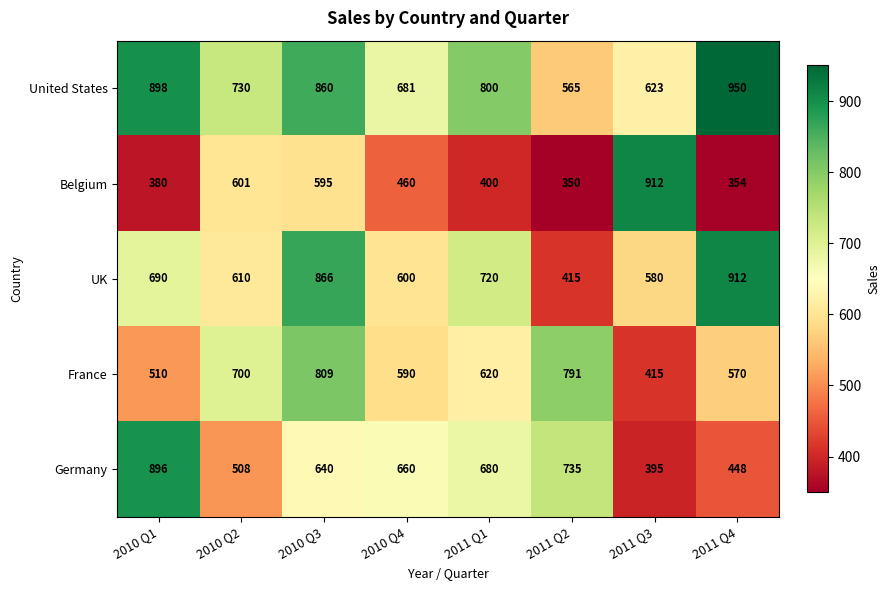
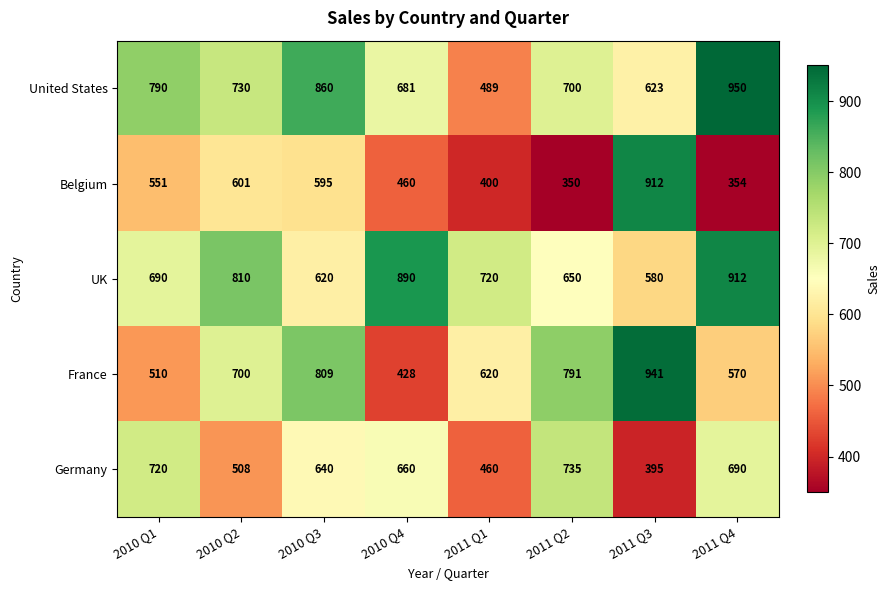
  {
    "United States": {
-     "2010 Q1": 898,
+     "2010 Q1": 790,
      "2010 Q2": 730,
      "2010 Q3": 860,
      "2010 Q4": 681,
-     "2011 Q1": 800,
-     "2011 Q2": 565,
+     "2011 Q1": 489,
+     "2011 Q2": 700,
      "2011 Q3": 623,
      "2011 Q4": 950
    },
    "Belgium": {
-     "2010 Q1": 380,
+     "2010 Q1": 551,
      "2010 Q2": 601,
      "2010 Q3": 595,
      "2010 Q4": 460,
      "2011 Q1": 400,
      "2011 Q2": 350,
      "2011 Q3": 912,
      "2011 Q4": 354
    },
    "UK": {
      "2010 Q1": 690,
-     "2010 Q2": 610,
-     "2010 Q3": 866,
-     "2010 Q4": 600,
+     "2010 Q2": 810,
+     "2010 Q3": 620,
+     "2010 Q4": 890,
      "2011 Q1": 720,
-     "2011 Q2": 415,
+     "2011 Q2": 650,
      "2011 Q3": 580,
      "2011 Q4": 912
    },
    "France": {
      "2010 Q1": 510,
      "2010 Q2": 700,
      "2010 Q3": 809,
-     "2010 Q4": 590,
+     "2010 Q4": 428,
      "2011 Q1": 620,
      "2011 Q2": 791,
-     "2011 Q3": 415,
+     "2011 Q3": 941,
      "2011 Q4": 570
    },
    "Germany": {
-     "2010 Q1": 896,
+     "2010 Q1": 720,
      "2010 Q2": 508,
      "2010 Q3": 640,
      "2010 Q4": 660,
-     "2011 Q1": 680,
+     "2011 Q1": 460,
      "2011 Q2": 735,
      "2011 Q3": 395,
-     "2011 Q4": 448
+     "2011 Q4": 690
    }
  }
